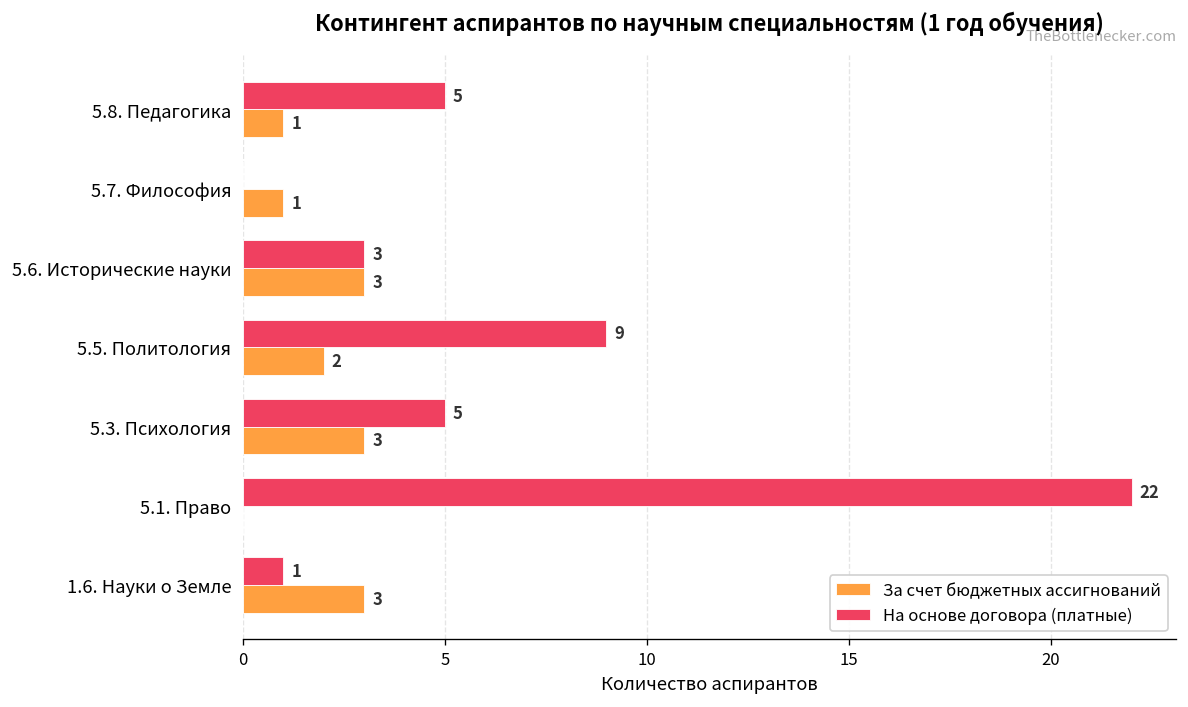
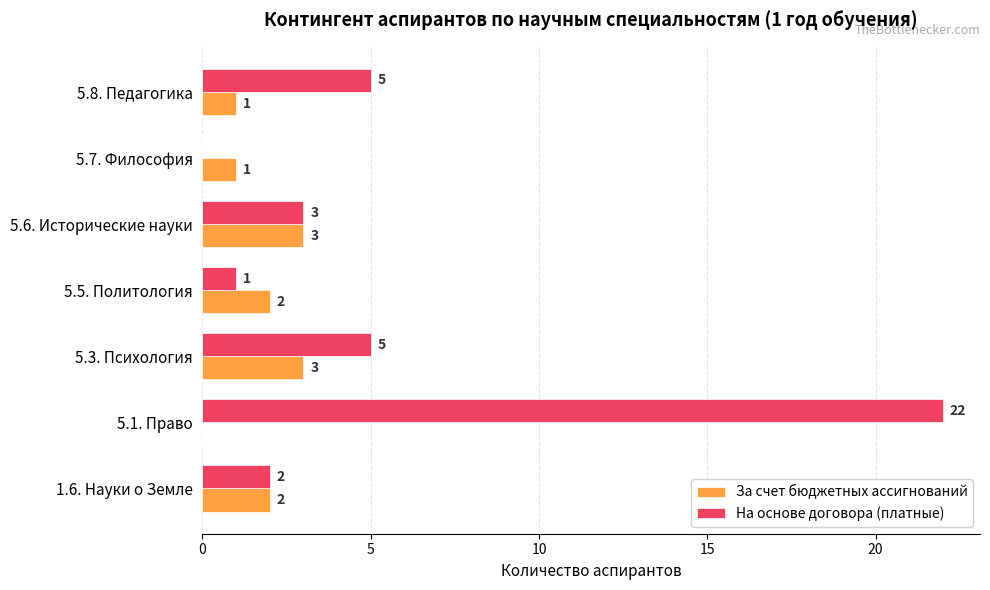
  {
    "За счет бюджетных ассигнований": {
      "5.8. Педагогика": 1,
      "5.7. Философия": 1,
      "5.6. Исторические науки": 3,
      "5.5. Политология": 2,
      "5.3. Психология": 3,
-     "1.6. Науки о Земле": 3
+     "1.6. Науки о Земле": 2
    },
    "На основе договора (платные)": {
      "5.8. Педагогика": 5,
      "5.6. Исторические науки": 3,
-     "5.5. Политология": 9,
+     "5.5. Политология": 1,
      "5.3. Психология": 5,
      "5.1. Право": 22,
-     "1.6. Науки о Земле": 1
+     "1.6. Науки о Земле": 2
    }
  }
